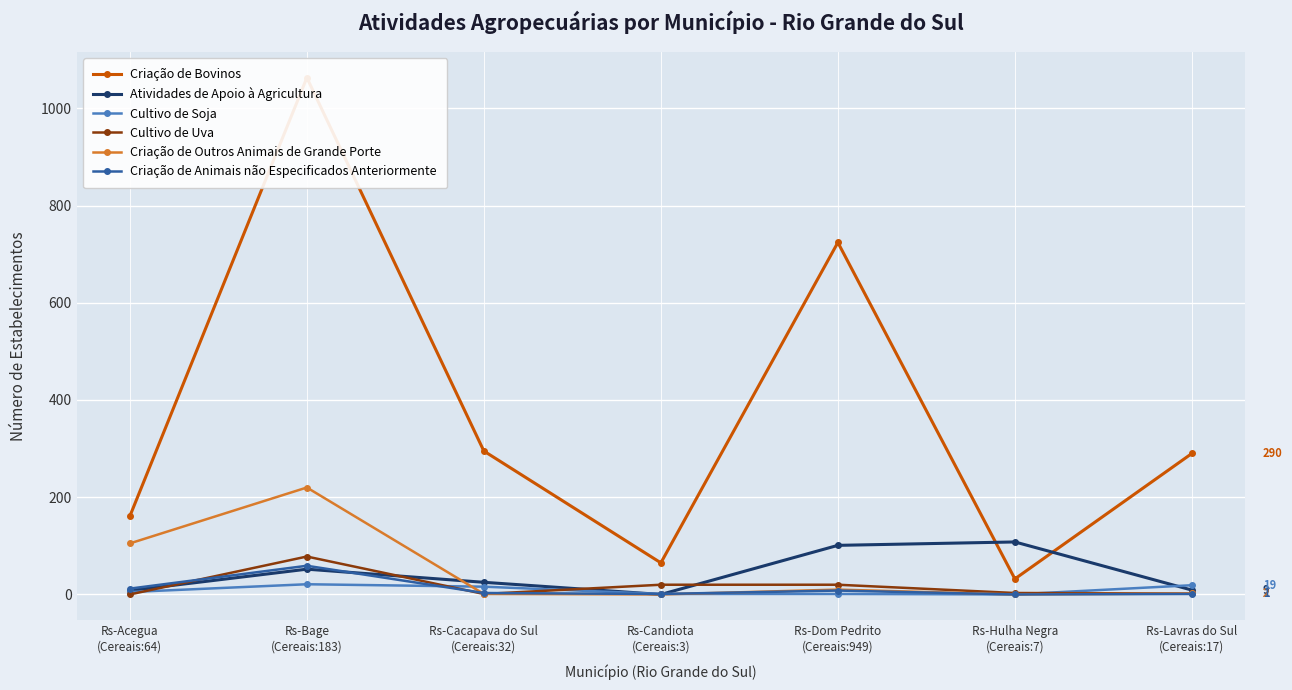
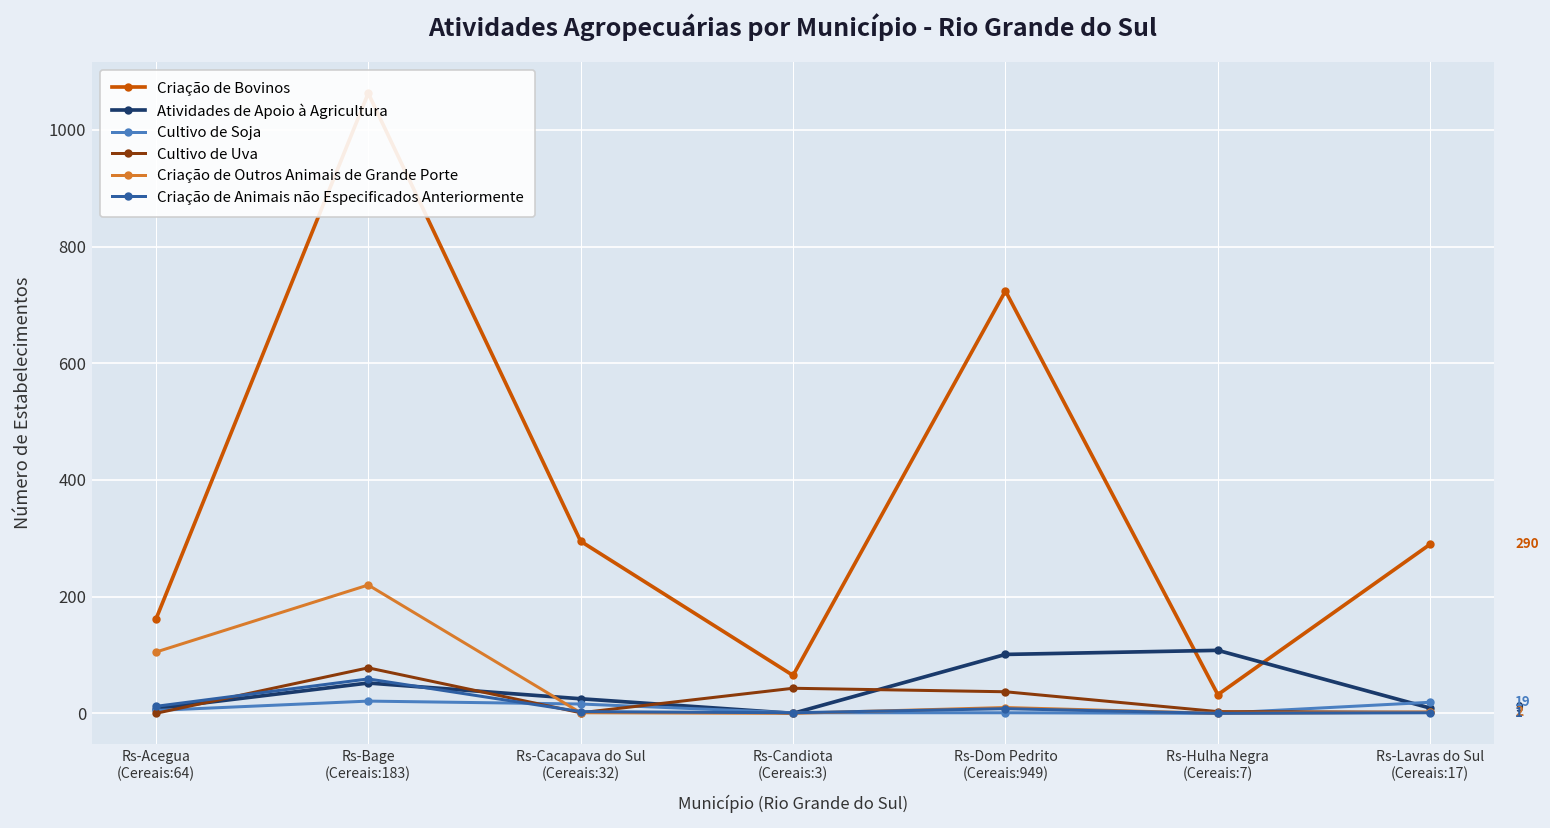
  {
    "Atividades de Apoio à Agricultura": {
      "Rs-Bage (Cereais:183)": 50,
      "Rs-Cacapava do Sul (Cereais:32)": 30,
      "Rs-Dom Pedrito (Cereais:949)": 100,
      "Rs-Hulha Negra (Cereais:7)": 110,
      "Rs-Lavras do Sul (Cereais:17)": 10
    },
    "Cultivo de Uva": {
      "Rs-Bage (Cereais:183)": 80,
-     "Rs-Candiota (Cereais:3)": 20,
-     "Rs-Dom Pedrito (Cereais:949)": 20
+     "Rs-Candiota (Cereais:3)": 40,
+     "Rs-Dom Pedrito (Cereais:949)": 40
    }
  }
